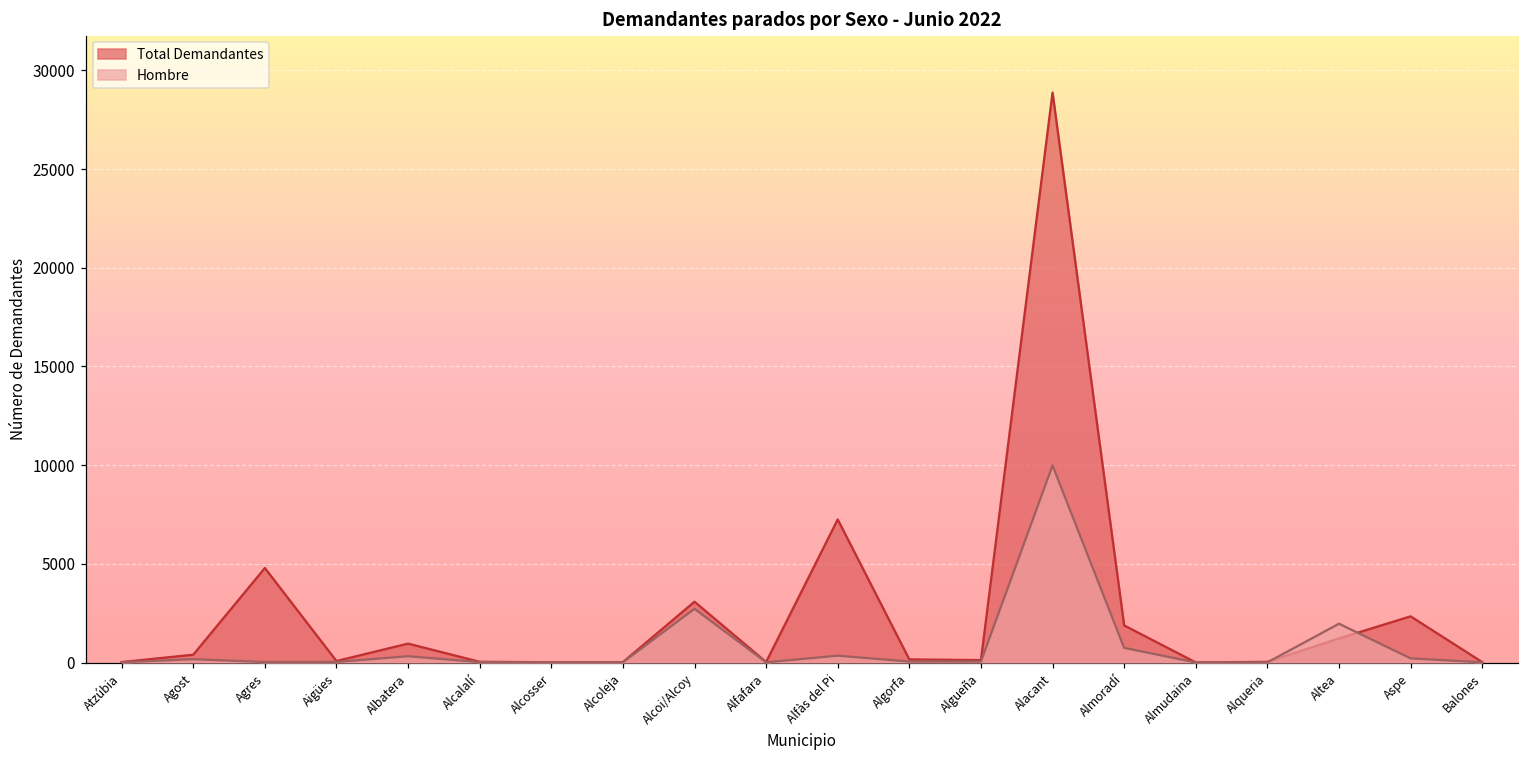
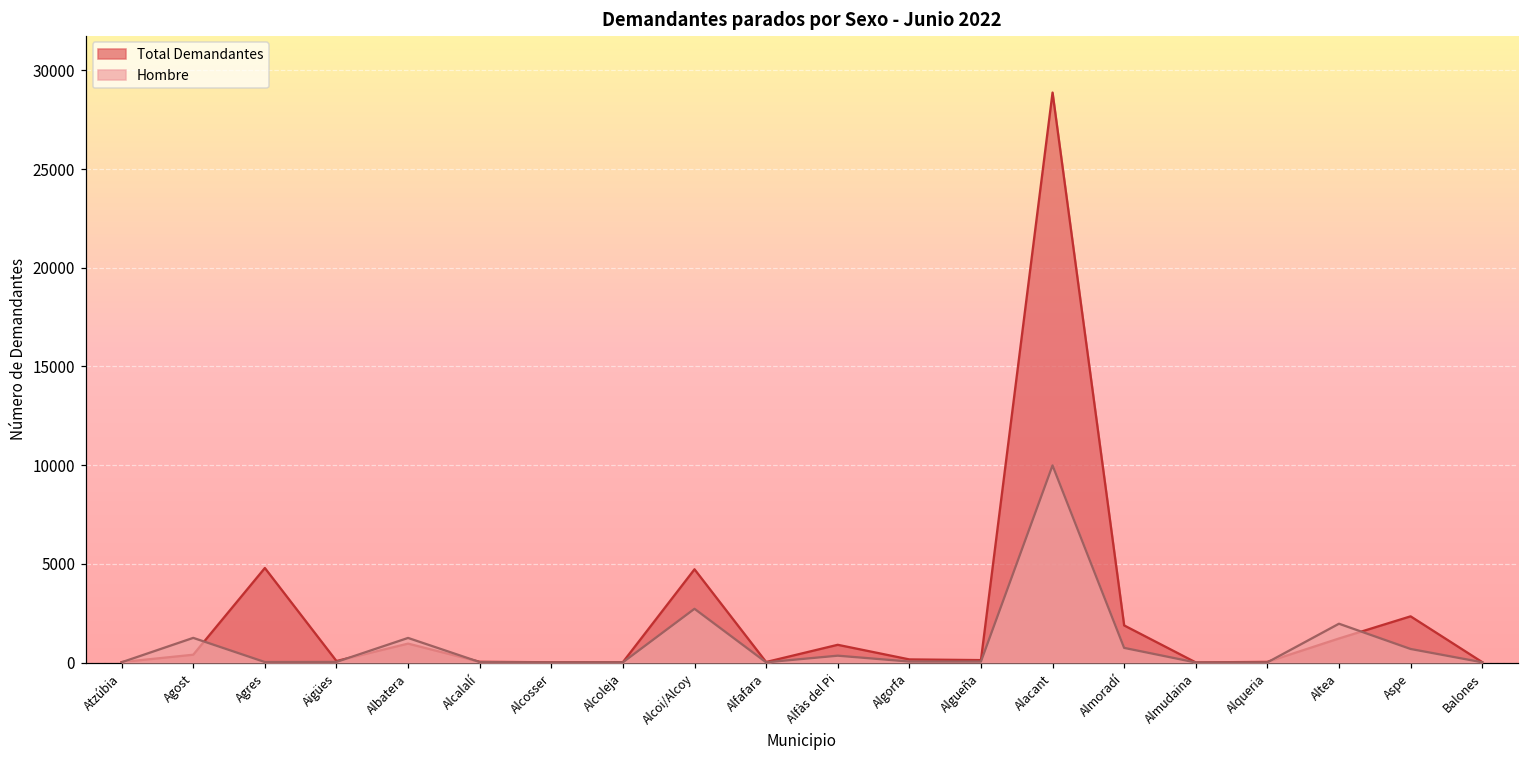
  {
    "Total Demandantes": {
      "Agost": 400,
      "Agres": 4800,
      "Albatera": 1000,
-     "Alcoi/Alcoy": 3100,
-     "Alfàs del Pi": 7200,
+     "Alcoi/Alcoy": 4700,
+     "Alfàs del Pi": 900,
      "Alacant": 28900,
      "Almoradí": 1900,
      "Altea": 1200,
      "Aspe": 2300
    },
    "Hombre": {
-     "Agost": 200,
+     "Agost": 1200,
      "Agres": 0,
-     "Albatera": 300,
+     "Albatera": 1200,
      "Alcoi/Alcoy": 2700,
      "Alfàs del Pi": 300,
      "Alacant": 10000,
      "Almoradí": 700,
      "Altea": 2000,
-     "Aspe": 200
+     "Aspe": 700
    }
  }
